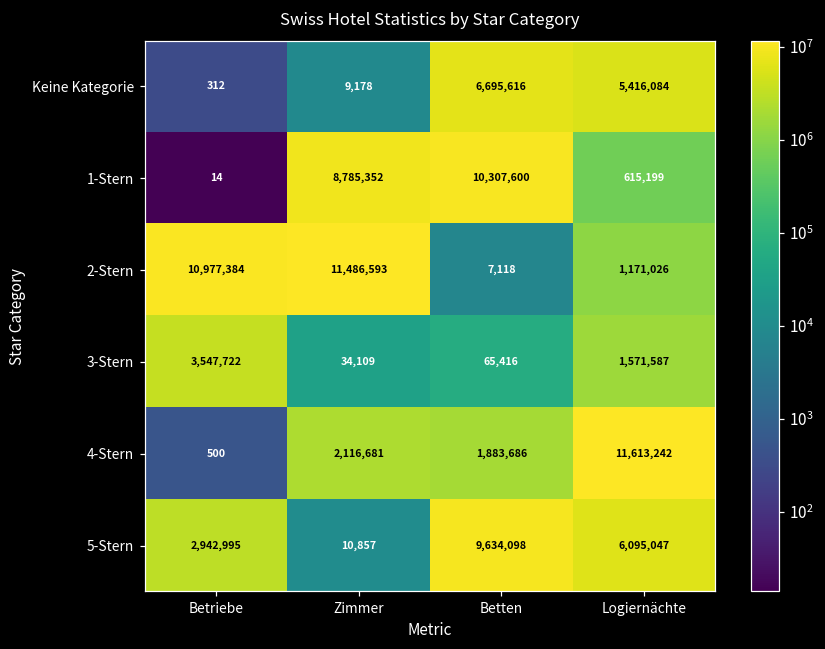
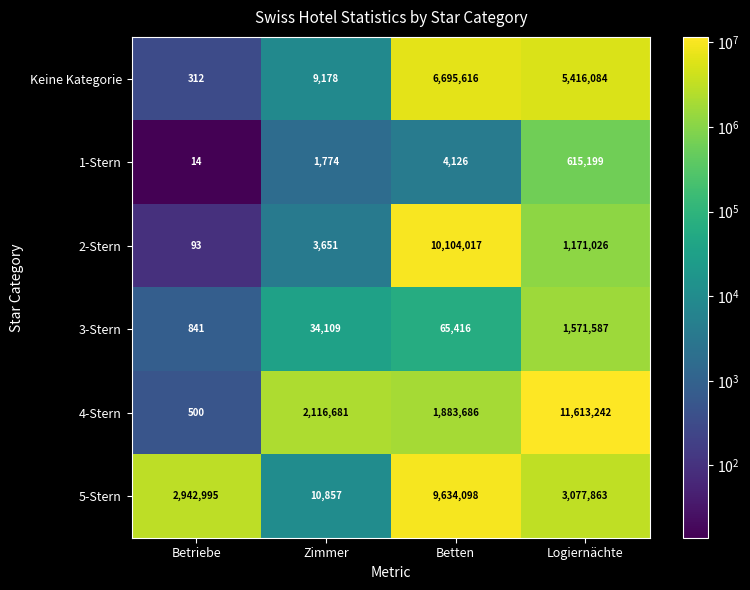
  {
    "Keine Kategorie": {
      "Betriebe": "312",
      "Zimmer": "9,178",
      "Betten": "6,695,616",
      "Logiernächte": "5,416,084"
    },
    "1-Stern": {
      "Betriebe": "14",
-     "Zimmer": "8,785,352",
-     "Betten": "10,307,600",
+     "Zimmer": "1,774",
+     "Betten": "4,126",
      "Logiernächte": "615,199"
    },
    "2-Stern": {
-     "Betriebe": "10,977,384",
-     "Zimmer": "11,486,593",
-     "Betten": "7,118",
+     "Betriebe": "93",
+     "Zimmer": "3,651",
+     "Betten": "10,104,017",
      "Logiernächte": "1,171,026"
    },
    "3-Stern": {
-     "Betriebe": "3,547,722",
+     "Betriebe": "841",
      "Zimmer": "34,109",
      "Betten": "65,416",
      "Logiernächte": "1,571,587"
    },
    "4-Stern": {
      "Betriebe": "500",
      "Zimmer": "2,116,681",
      "Betten": "1,883,686",
      "Logiernächte": "11,613,242"
    },
    "5-Stern": {
      "Betriebe": "2,942,995",
      "Zimmer": "10,857",
      "Betten": "9,634,098",
-     "Logiernächte": "6,095,047"
+     "Logiernächte": "3,077,863"
    }
  }
